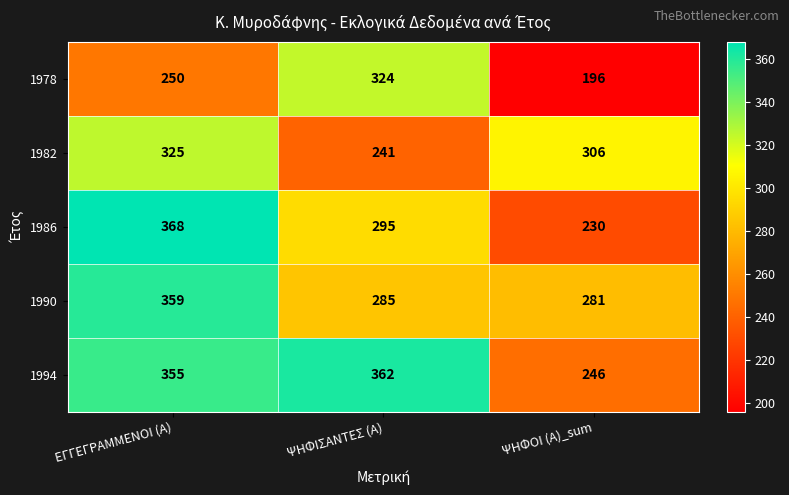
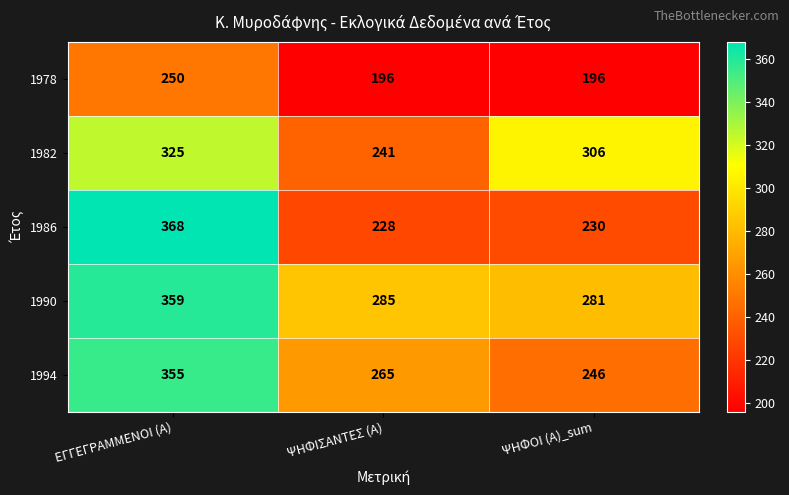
  {
    "1978": {
      "ΕΓΓΕΓΡΑΜΜΕΝΟΙ (Α)": 250,
-     "ΨΗΦΙΣΑΝΤΕΣ (Α)": 324,
+     "ΨΗΦΙΣΑΝΤΕΣ (Α)": 196,
      "ΨΗΦΟΙ (Α)_sum": 196
    },
    "1982": {
      "ΕΓΓΕΓΡΑΜΜΕΝΟΙ (Α)": 325,
      "ΨΗΦΙΣΑΝΤΕΣ (Α)": 241,
      "ΨΗΦΟΙ (Α)_sum": 306
    },
    "1986": {
      "ΕΓΓΕΓΡΑΜΜΕΝΟΙ (Α)": 368,
-     "ΨΗΦΙΣΑΝΤΕΣ (Α)": 295,
+     "ΨΗΦΙΣΑΝΤΕΣ (Α)": 228,
      "ΨΗΦΟΙ (Α)_sum": 230
    },
    "1990": {
      "ΕΓΓΕΓΡΑΜΜΕΝΟΙ (Α)": 359,
      "ΨΗΦΙΣΑΝΤΕΣ (Α)": 285,
      "ΨΗΦΟΙ (Α)_sum": 281
    },
    "1994": {
      "ΕΓΓΕΓΡΑΜΜΕΝΟΙ (Α)": 355,
-     "ΨΗΦΙΣΑΝΤΕΣ (Α)": 362,
+     "ΨΗΦΙΣΑΝΤΕΣ (Α)": 265,
      "ΨΗΦΟΙ (Α)_sum": 246
    }
  }
